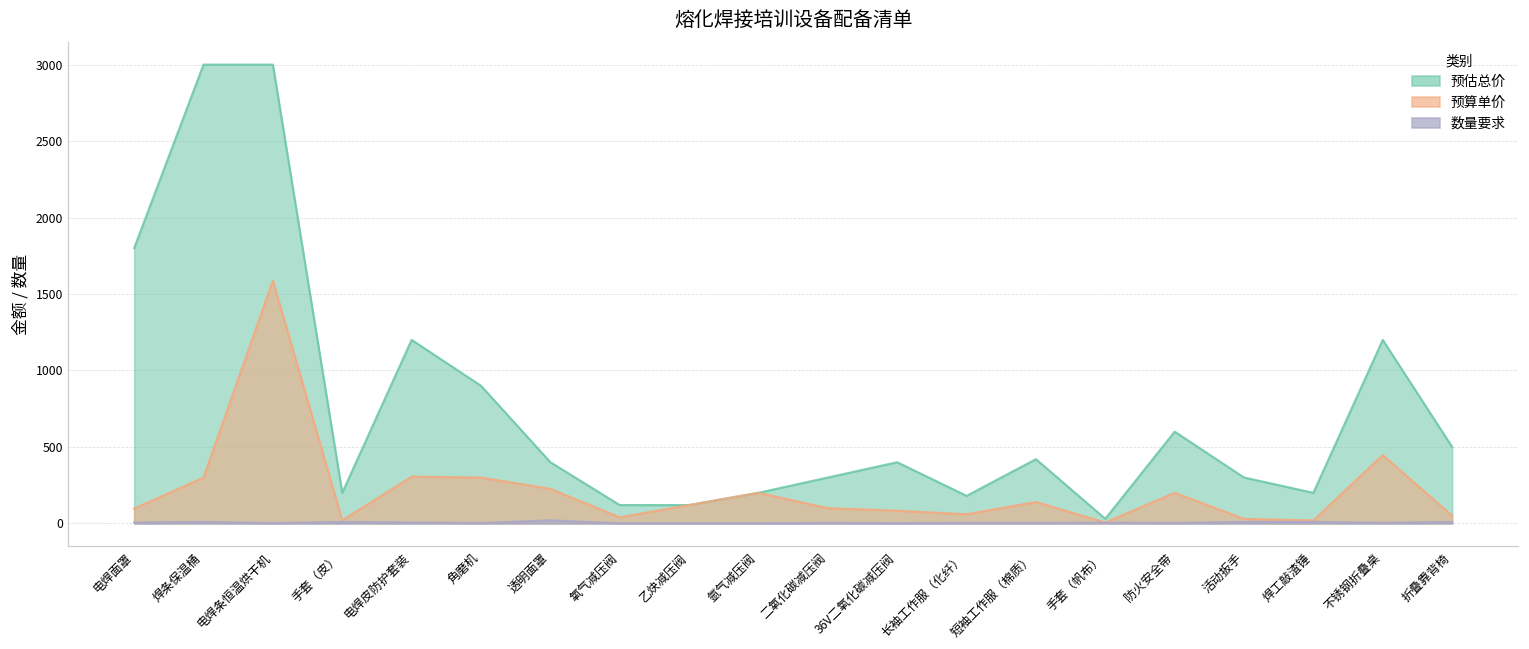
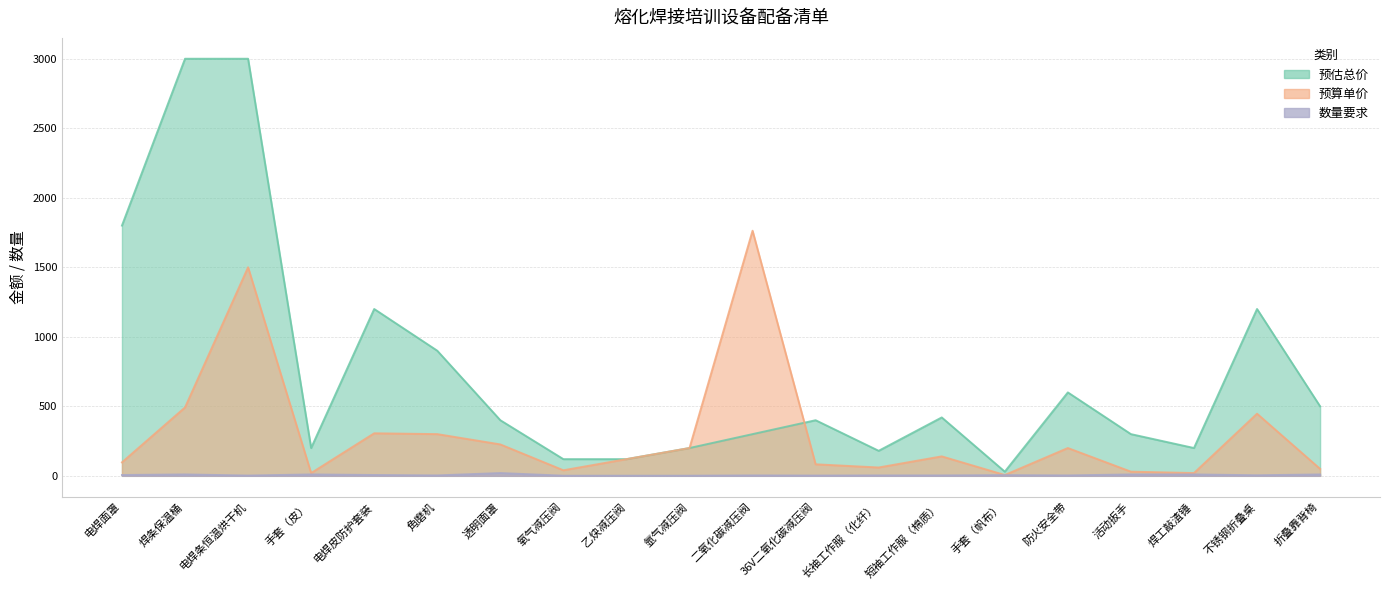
  {
    "预算单价": {
      "电焊面罩": 100,
-     "焊条保温桶": 300,
-     "电焊条恒温烘干机": 1590,
+     "焊条保温桶": 490,
+     "电焊条恒温烘干机": 1500,
      "电焊皮防护套装": 310,
      "角磨机": 300,
      "透明面罩": 230,
      "氧气减压阀": 40,
-     "二氧化碳减压阀": 100,
+     "二氧化碳减压阀": 1760,
      "36V二氧化碳减压阀": 80,
      "长袖工作服（化纤）": 60,
      "短袖工作服（棉质）": 140,
      "防火安全带": 200,
      "活动扳手": 30,
      "不锈钢折叠桌": 450,
      "折叠靠背椅": 50
    }
  }
